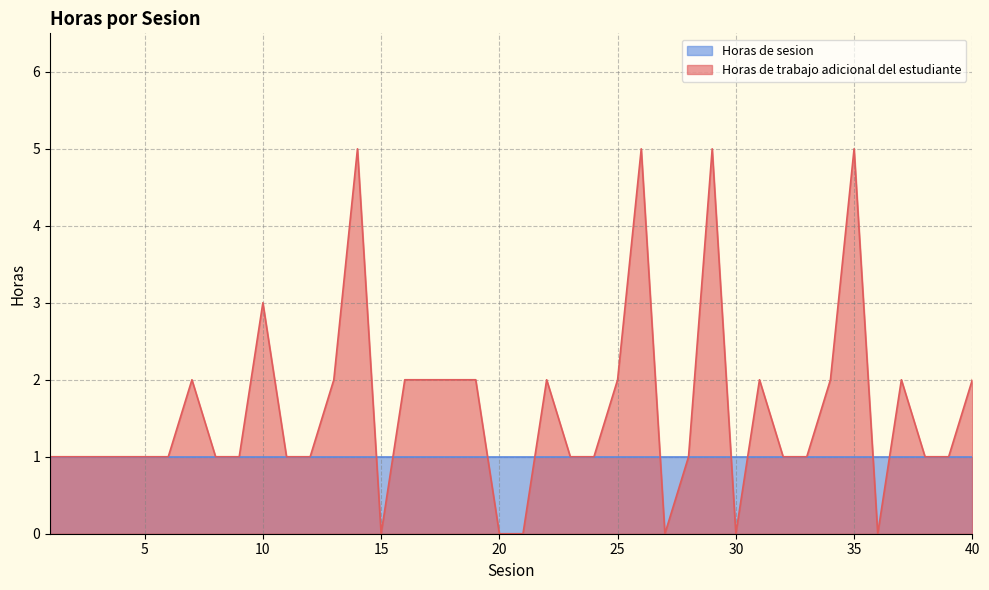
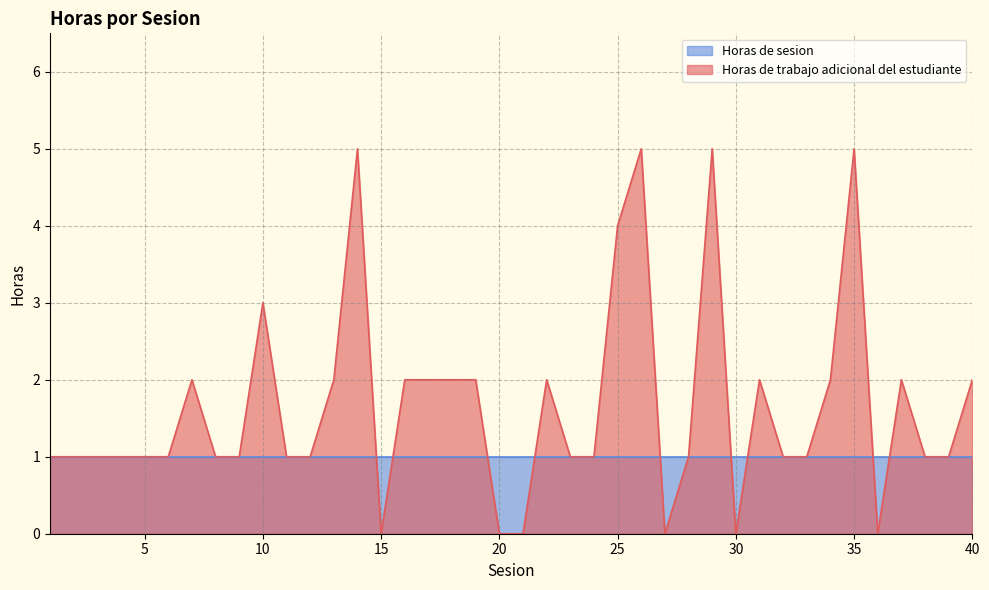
  {
    "Horas de sesion": {
      "10": 1,
      "15": 1,
      "20": 1,
      "25": 1,
      "30": 1,
      "35": 1,
      "40": 1
    },
    "Horas de trabajo adicional del estudiante": {
      "10": 3,
      "15": 0,
      "20": 0,
-     "25": 2,
+     "25": 4,
      "30": 0,
      "35": 5,
      "40": 2
    }
  }
